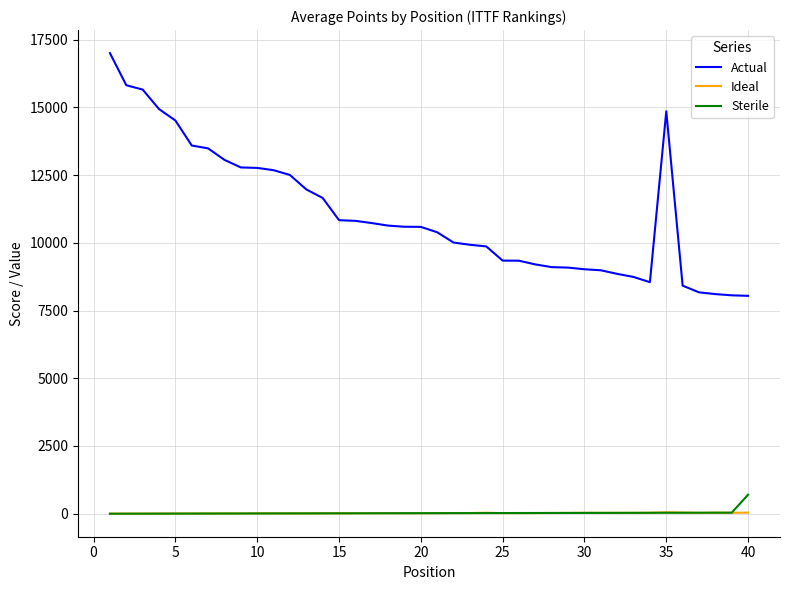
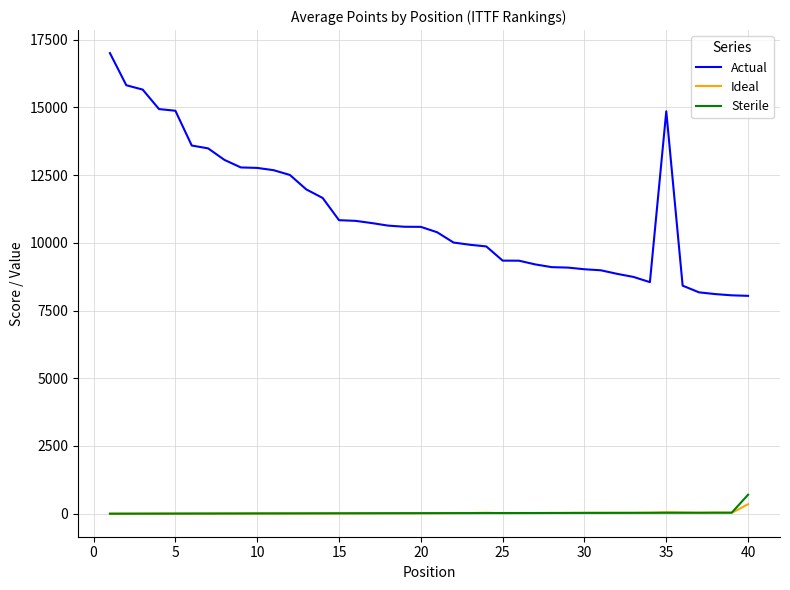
  {
    "Actual": {
-     "5": 14500,
+     "5": 14900,
      "10": 12800,
      "15": 10800,
      "20": 10600,
      "25": 9300,
      "30": 9000,
      "35": 14900,
      "40": 8000
    },
    "Ideal": {
-     "40": 0
+     "40": 400
    },
    "Sterile": {
      "40": 700
    }
  }
